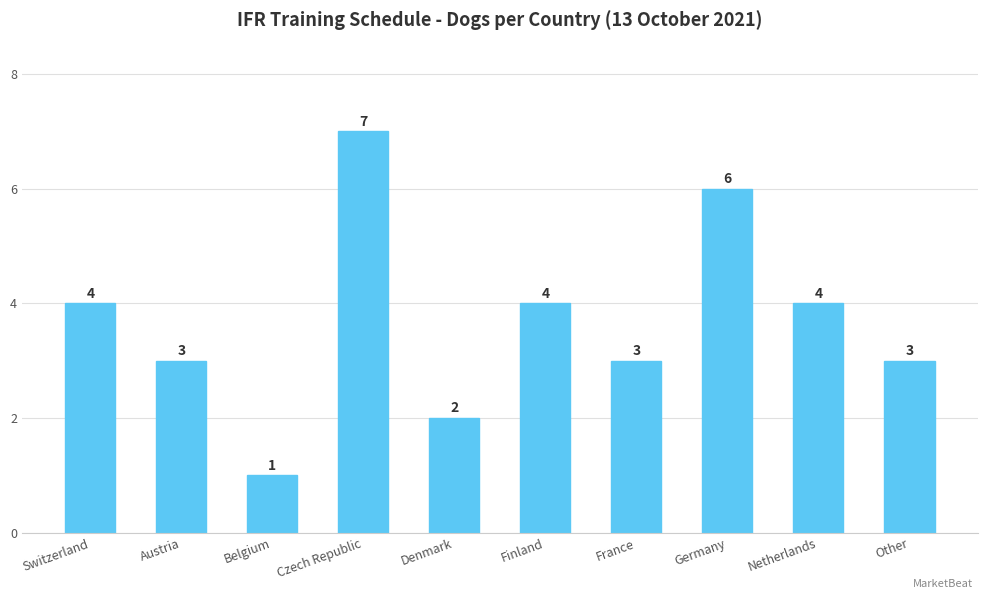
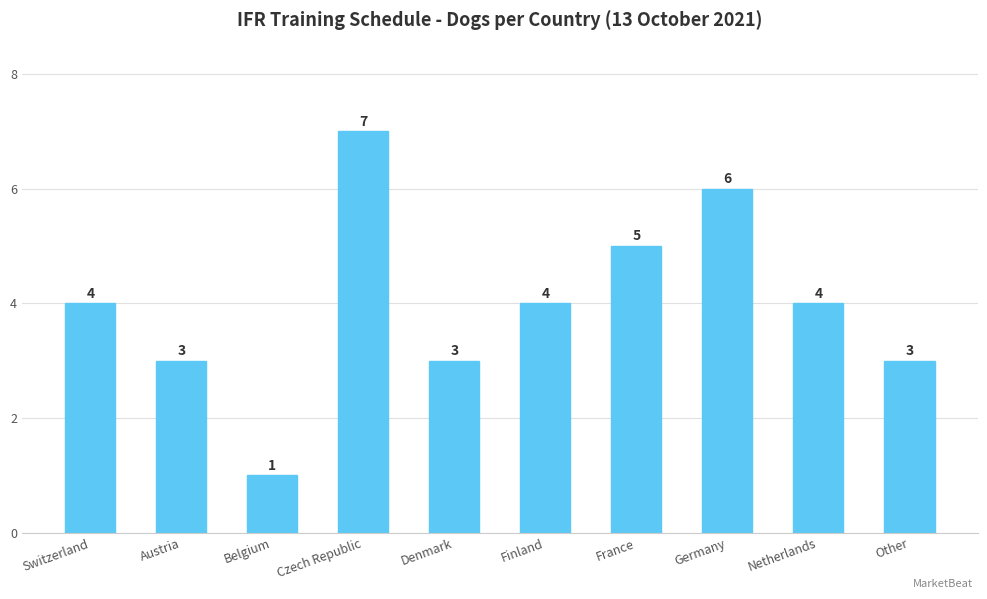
  {
    "Switzerland": 4,
    "Austria": 3,
    "Belgium": 1,
    "Czech Republic": 7,
-   "Denmark": 2,
+   "Denmark": 3,
    "Finland": 4,
-   "France": 3,
+   "France": 5,
    "Germany": 6,
    "Netherlands": 4,
    "Other": 3
  }
